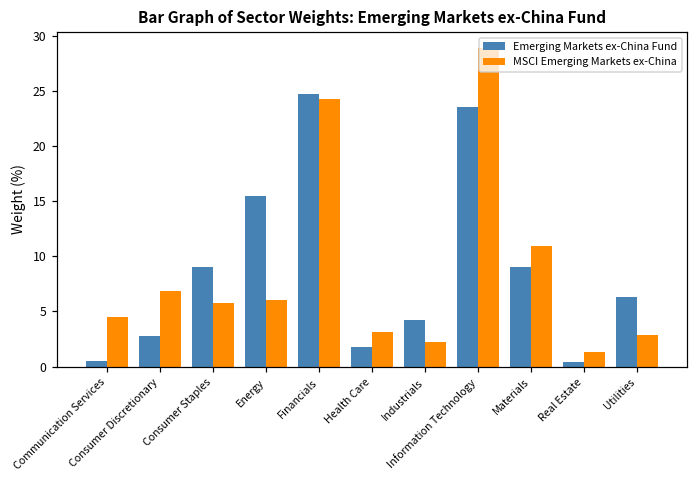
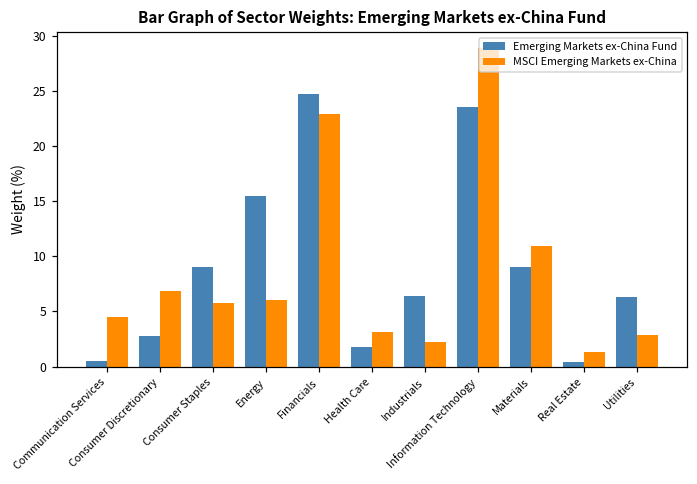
  {
    "Emerging Markets ex-China Fund": {
      "Communication Services": 0.5,
      "Consumer Discretionary": 2.8,
      "Consumer Staples": 9.0,
      "Energy": 15.5,
      "Financials": 24.7,
      "Health Care": 1.8,
-     "Industrials": 4.2,
+     "Industrials": 6.4,
      "Information Technology": 23.6,
      "Materials": 9.0,
      "Real Estate": 0.4,
      "Utilities": 6.3
    },
    "MSCI Emerging Markets ex-China": {
      "Communication Services": 4.5,
      "Consumer Discretionary": 6.9,
      "Consumer Staples": 5.8,
      "Energy": 6.0,
-     "Financials": 24.3,
+     "Financials": 22.9,
      "Health Care": 3.1,
      "Industrials": 2.2,
      "Materials": 10.9,
      "Real Estate": 1.3,
      "Utilities": 2.9
    }
  }
